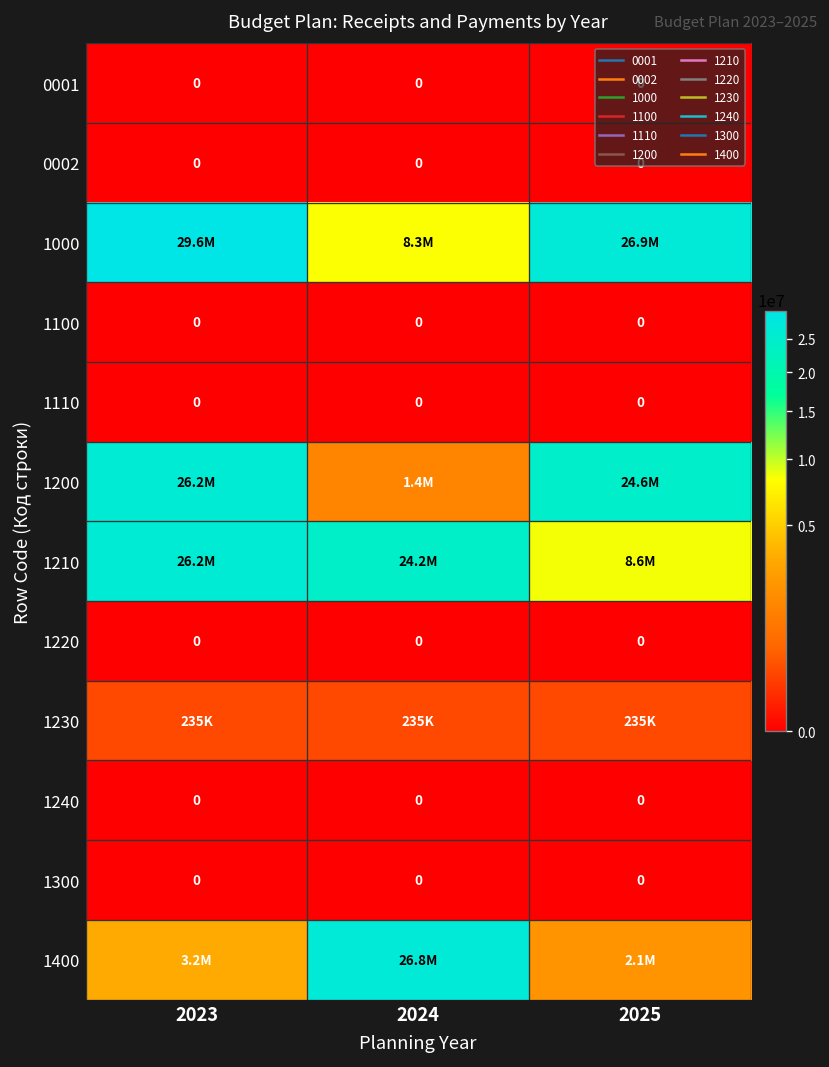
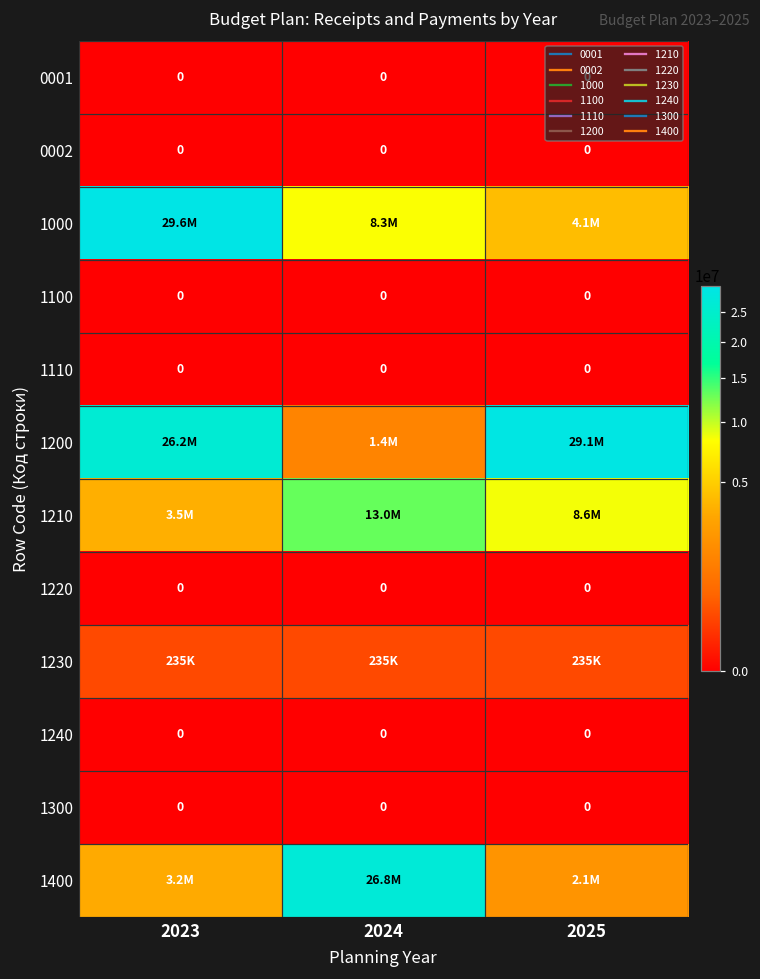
  {
    "0001": {
      "2023": "0",
      "2024": "0"
    },
    "0002": {
      "2023": "0",
      "2024": "0"
    },
    "1000": {
      "2023": "29.6M",
      "2024": "8.3M",
-     "2025": "26.9M"
+     "2025": "4.1M"
    },
    "1100": {
      "2023": "0",
      "2024": "0",
      "2025": "0"
    },
    "1110": {
      "2023": "0",
      "2024": "0",
      "2025": "0"
    },
    "1200": {
      "2023": "26.2M",
      "2024": "1.4M",
-     "2025": "24.6M"
+     "2025": "29.1M"
    },
    "1210": {
-     "2023": "26.2M",
-     "2024": "24.2M",
+     "2023": "3.5M",
+     "2024": "13.0M",
      "2025": "8.6M"
    },
    "1220": {
      "2023": "0",
      "2024": "0",
      "2025": "0"
    },
    "1230": {
      "2023": "235K",
      "2024": "235K",
      "2025": "235K"
    },
    "1240": {
      "2023": "0",
      "2024": "0",
      "2025": "0"
    },
    "1300": {
      "2023": "0",
      "2024": "0",
      "2025": "0"
    },
    "1400": {
      "2023": "3.2M",
      "2024": "26.8M",
      "2025": "2.1M"
    }
  }
